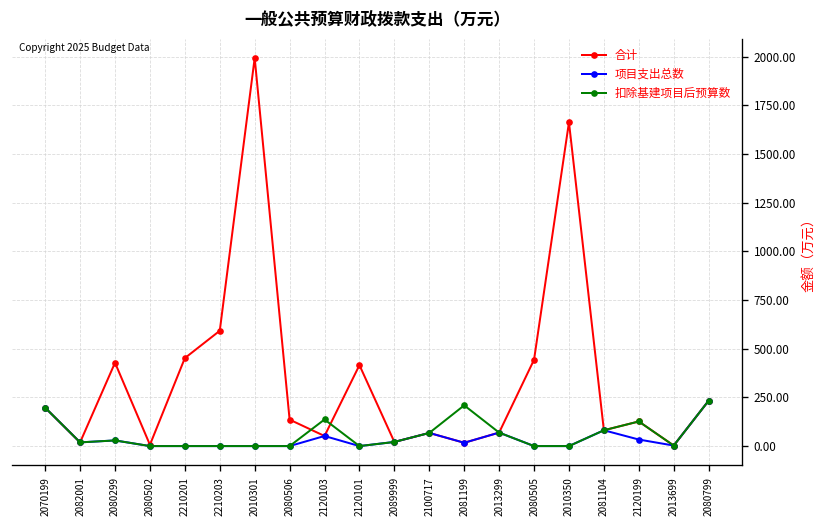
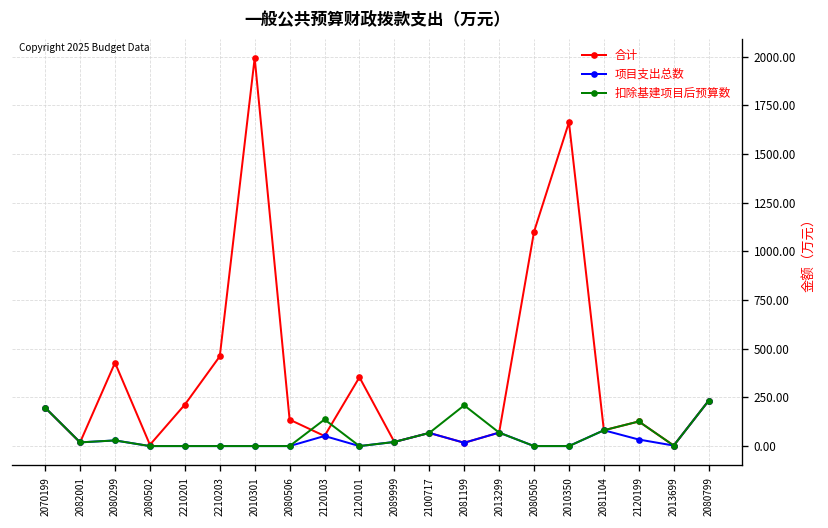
  {
    "合计": {
      "2080299": 430,
-     "2210201": 450,
-     "2210203": 590,
+     "2210201": 210,
+     "2210203": 460,
      "2010301": 1990,
      "2080506": 140,
-     "2120101": 420,
-     "2080505": 440,
+     "2120101": 350,
+     "2080505": 1100,
      "2010350": 1660
    },
    "项目支出总数": {
      "2120199": 30
    },
    "扣除基建项目后预算数": {
      "2120103": 140,
      "2081199": 210
    }
  }
